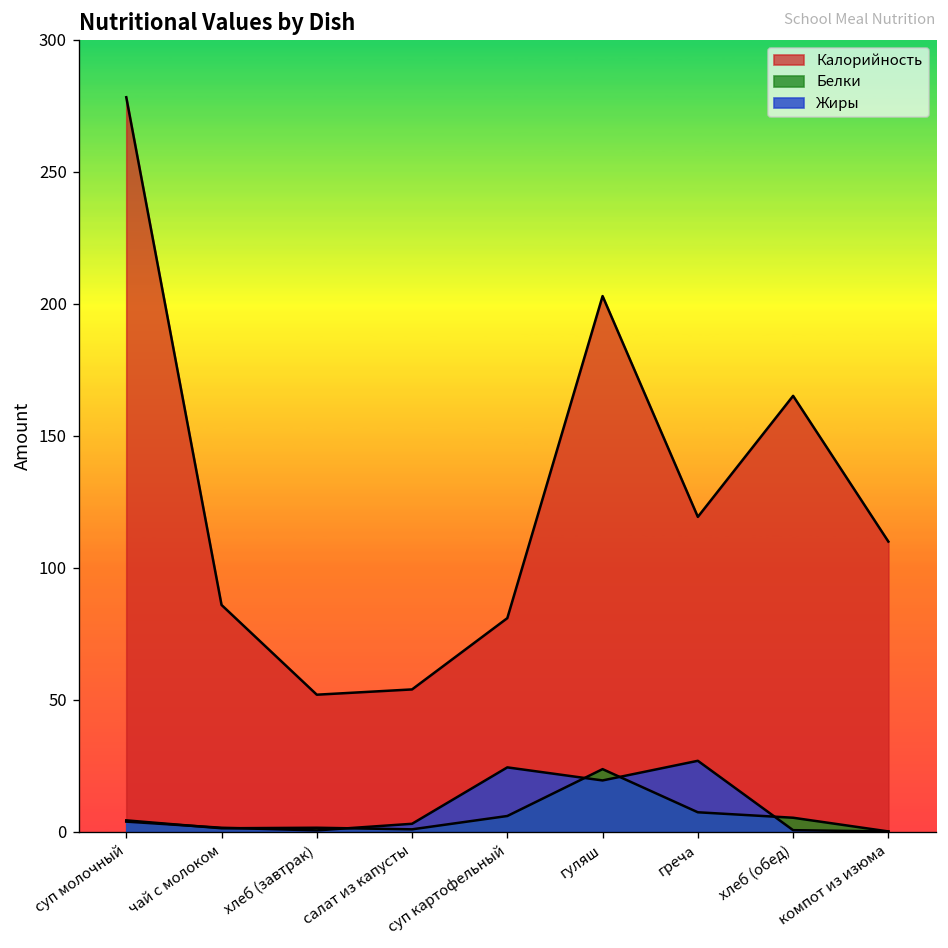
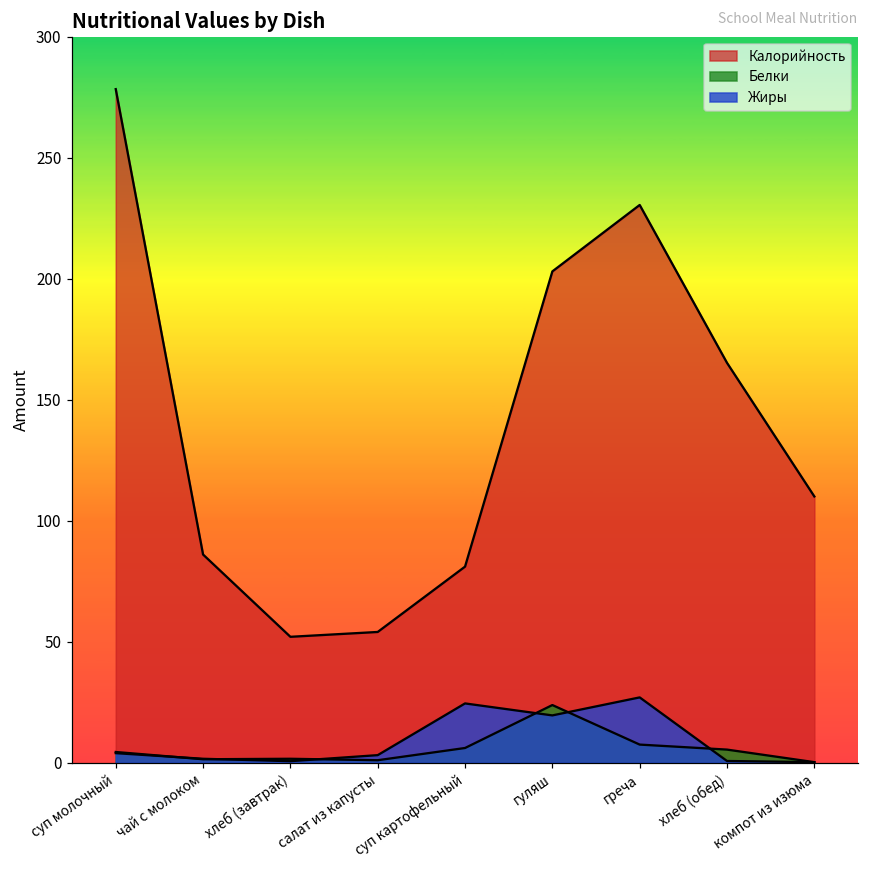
  {
    "Калорийность": {
      "суп молочный": 278,
      "чай с молоком": 86,
      "хлеб (завтрак)": 52,
      "салат из капусты": 54,
      "суп картофельный": 81,
      "гуляш": 203,
-     "греча": 119,
+     "греча": 230,
      "хлеб (обед)": 165,
      "компот из изюма": 110
    },
    "Белки": {
      "салат из капусты": 1,
      "суп картофельный": 6,
      "гуляш": 24,
      "греча": 7,
      "хлеб (обед)": 5
    },
    "Жиры": {
      "салат из капусты": 3,
      "суп картофельный": 24,
      "гуляш": 20,
      "греча": 27,
      "хлеб (обед)": 1
    }
  }
